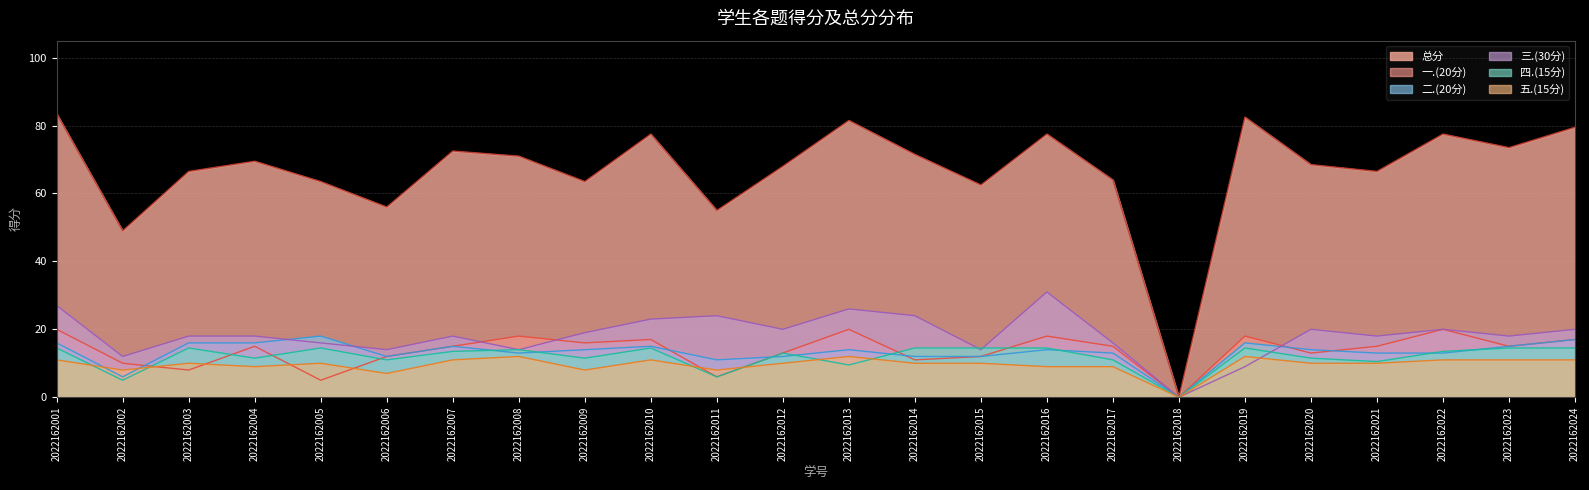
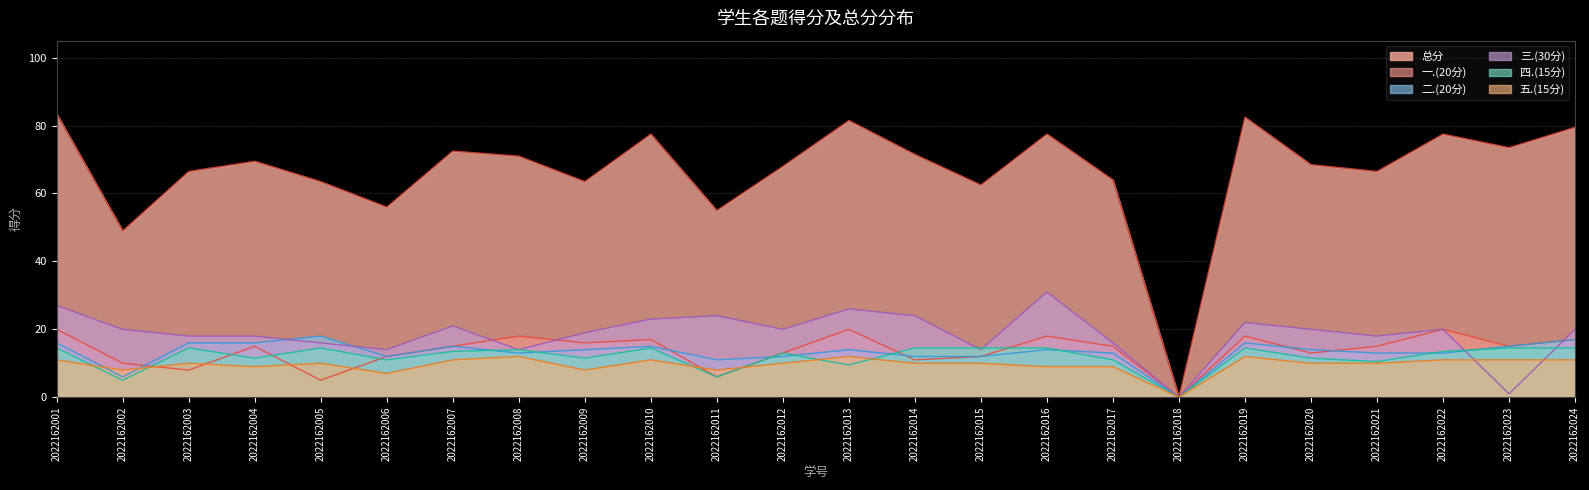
  {
    "三.(30分)": {
      "2022162001": 27,
-     "2022162002": 12,
+     "2022162002": 20,
      "2022162003": 18,
      "2022162004": 18,
      "2022162005": 16,
      "2022162006": 14,
-     "2022162007": 18,
+     "2022162007": 21,
      "2022162009": 19,
      "2022162010": 23,
      "2022162011": 24,
      "2022162012": 20,
      "2022162013": 26,
      "2022162014": 24,
      "2022162016": 31,
      "2022162017": 16,
-     "2022162019": 9,
+     "2022162019": 22,
      "2022162020": 20,
      "2022162021": 18,
-     "2022162023": 18,
+     "2022162023": 1,
      "2022162024": 20
    }
  }
